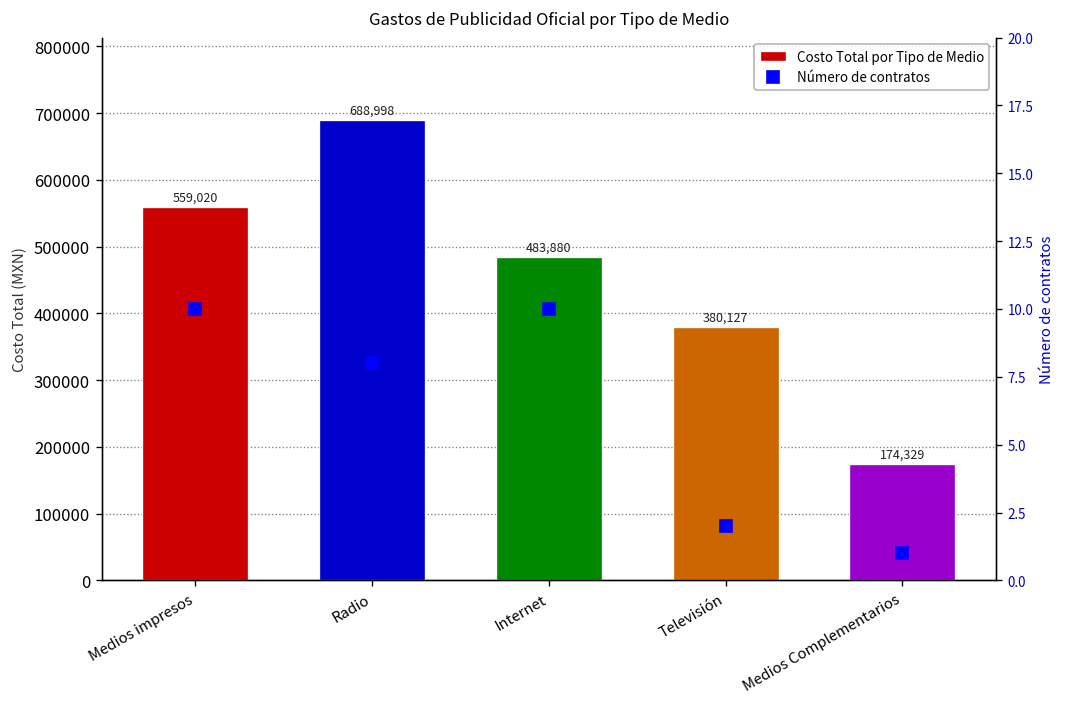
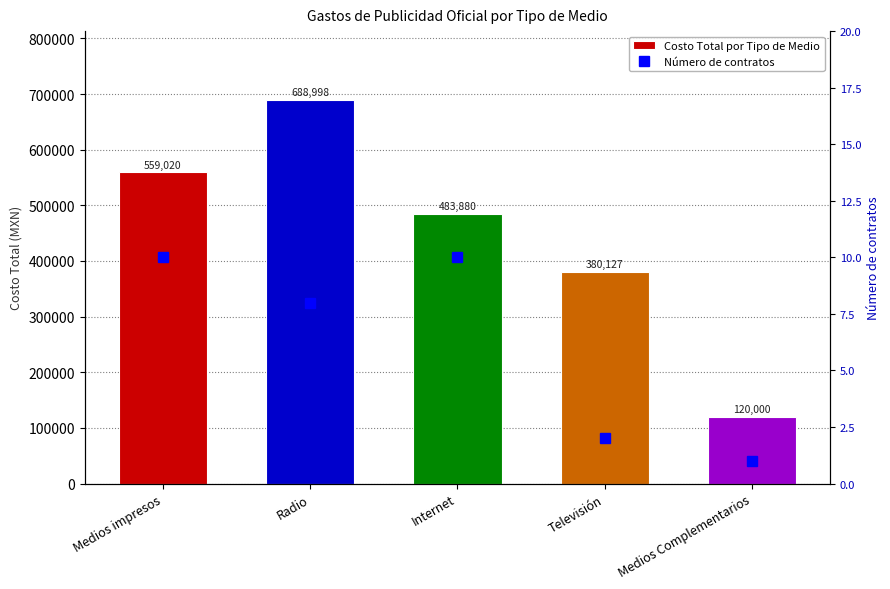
  {
    "Costo Total por Tipo de Medio": {
      "Medios impresos": "559,020",
      "Radio": "688,998",
      "Internet": "483,880",
      "Televisión": "380,127",
-     "Medios Complementarios": "174,329"
+     "Medios Complementarios": "120,000"
    }
  }
